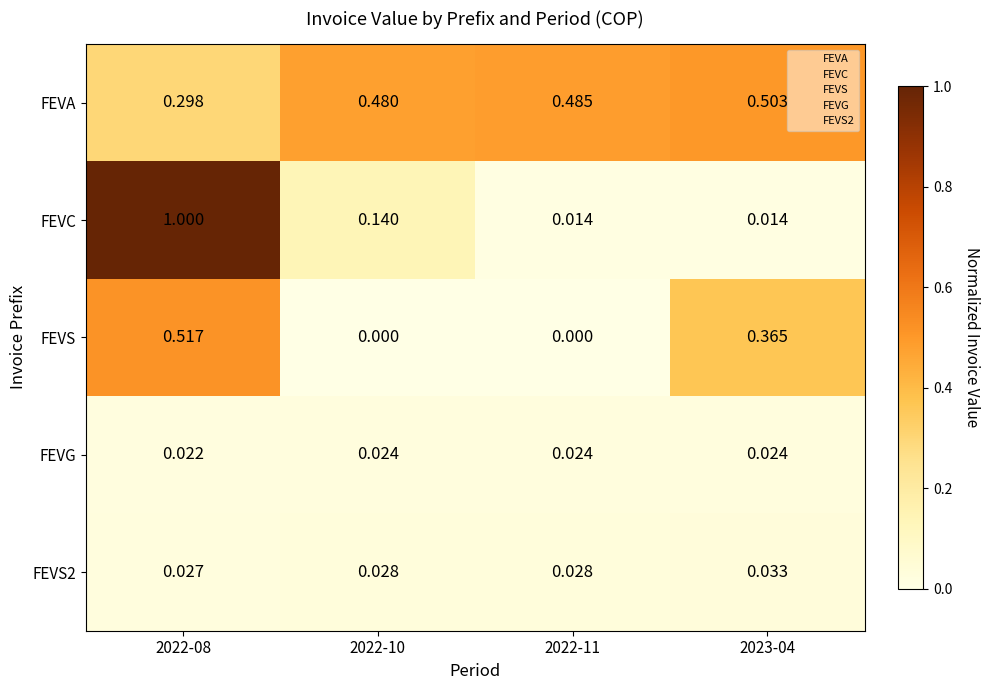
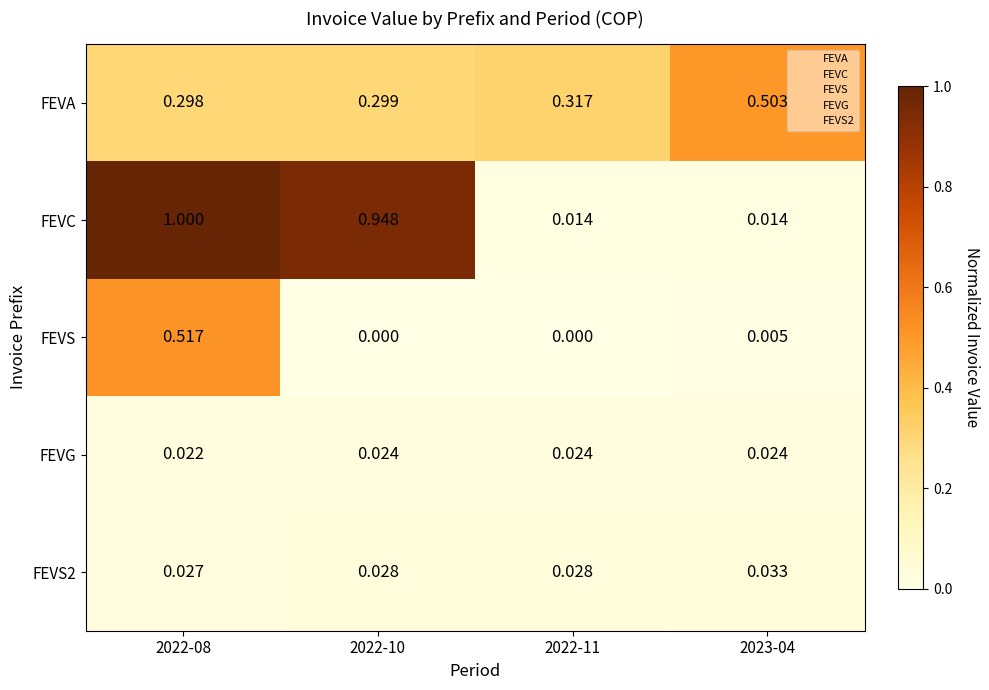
  {
    "FEVA": {
      "2022-08": 0.298,
-     "2022-10": 0.480,
-     "2022-11": 0.485
+     "2022-10": 0.299,
+     "2022-11": 0.317
    },
    "FEVC": {
      "2022-08": 1.000,
-     "2022-10": 0.140,
+     "2022-10": 0.948,
      "2022-11": 0.014,
      "2023-04": 0.014
    },
    "FEVS": {
      "2022-08": 0.517,
      "2022-10": 0.000,
      "2022-11": 0.000,
-     "2023-04": 0.365
+     "2023-04": 0.005
    },
    "FEVG": {
      "2022-08": 0.022,
      "2022-10": 0.024,
      "2022-11": 0.024,
      "2023-04": 0.024
    },
    "FEVS2": {
      "2022-08": 0.027,
      "2022-10": 0.028,
      "2022-11": 0.028,
      "2023-04": 0.033
    }
  }
